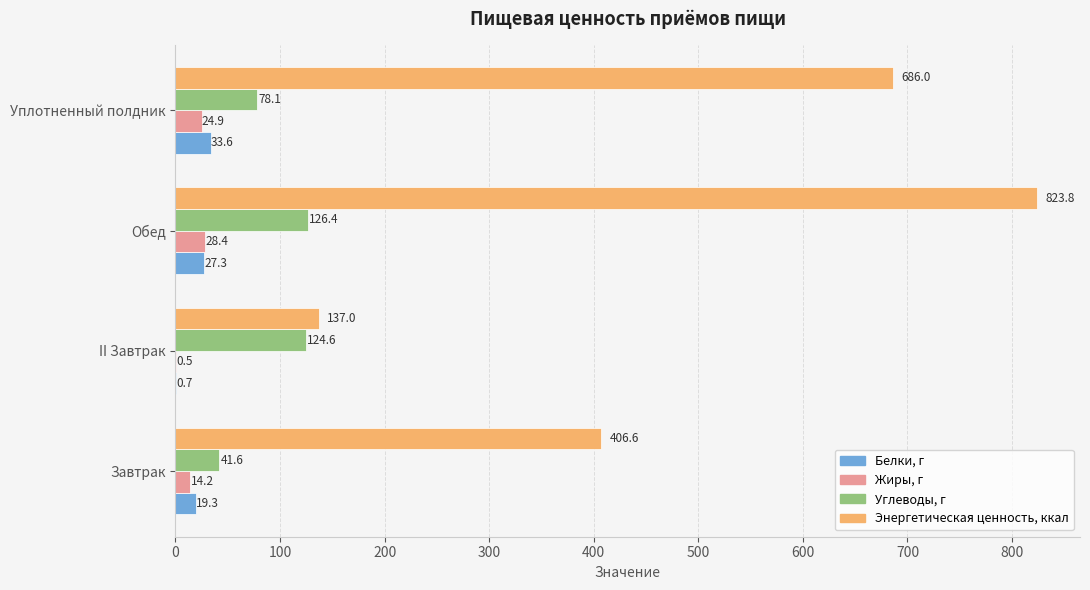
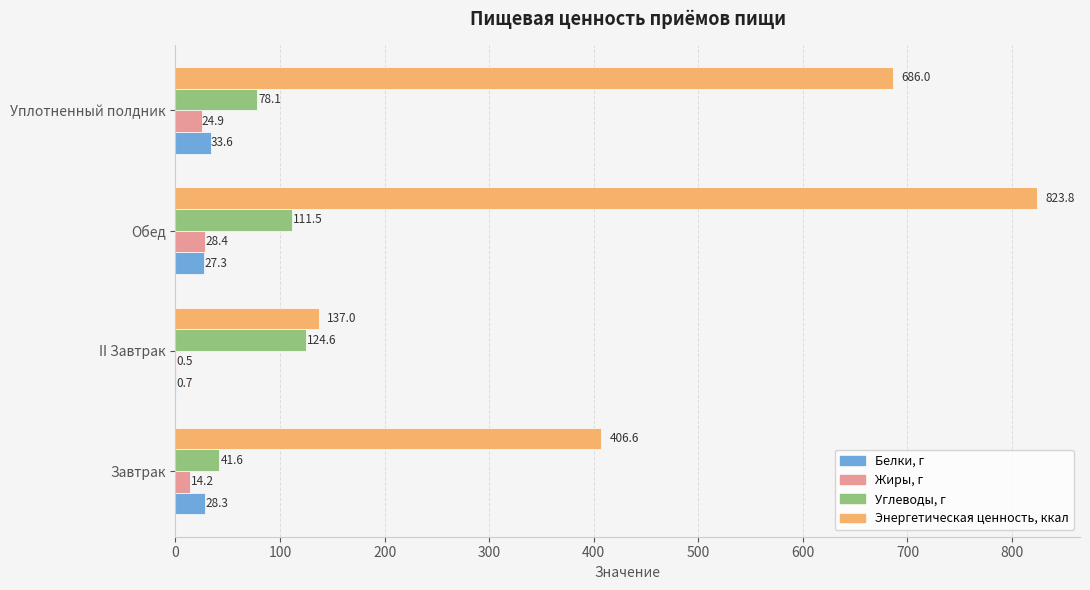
  {
    "Белки, г": {
      "Уплотненный полдник": 33.6,
      "Обед": 27.3,
      "II Завтрак": 0.7,
-     "Завтрак": 19.3
+     "Завтрак": 28.3
    },
    "Углеводы, г": {
      "Уплотненный полдник": 78.1,
-     "Обед": 126.4,
+     "Обед": 111.5,
      "II Завтрак": 124.6,
      "Завтрак": 41.6
    }
  }
